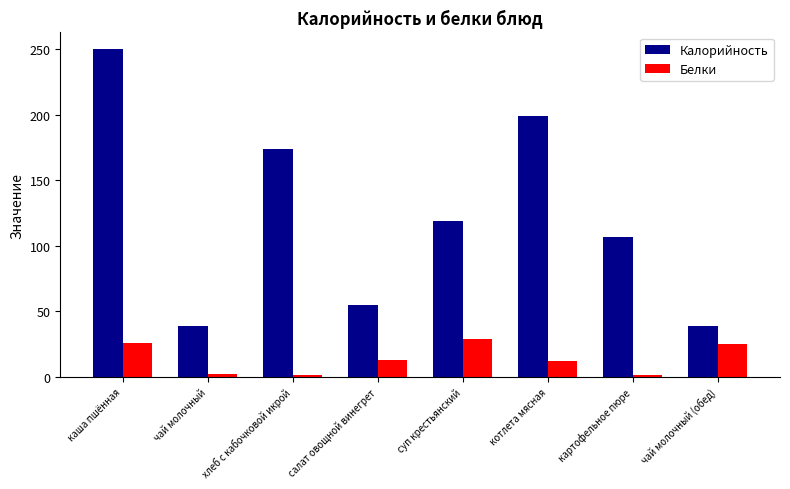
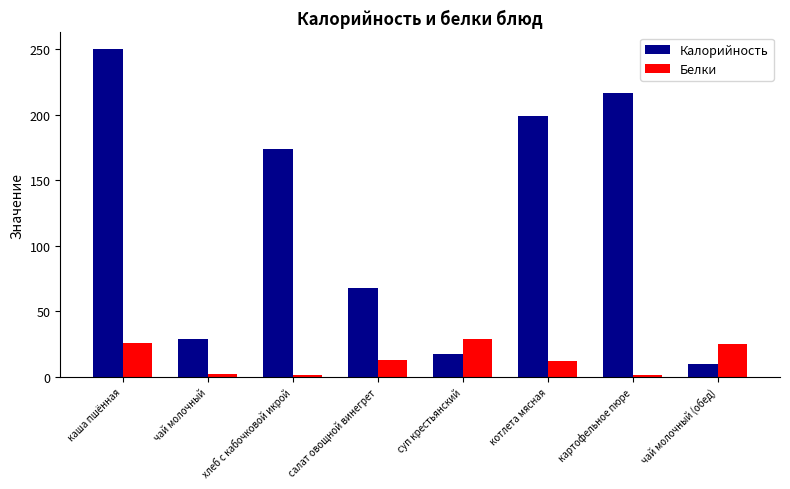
  {
    "Калорийность": {
      "каша пшённая": 250,
-     "чай молочный": 39,
+     "чай молочный": 29,
      "хлеб с кабочковой икрой": 174,
-     "салат овощной винегрет": 55,
-     "суп крестьянский": 119,
+     "салат овощной винегрет": 68,
+     "суп крестьянский": 18,
      "котлета мясная": 199,
-     "картофельное пюре": 107,
-     "чай молочный (обед)": 39
+     "картофельное пюре": 217,
+     "чай молочный (обед)": 10
    },
    "Белки": {
      "каша пшённая": 26,
      "чай молочный": 2,
      "салат овощной винегрет": 13,
      "суп крестьянский": 29,
      "котлета мясная": 12,
      "чай молочный (обед)": 25
    }
  }
